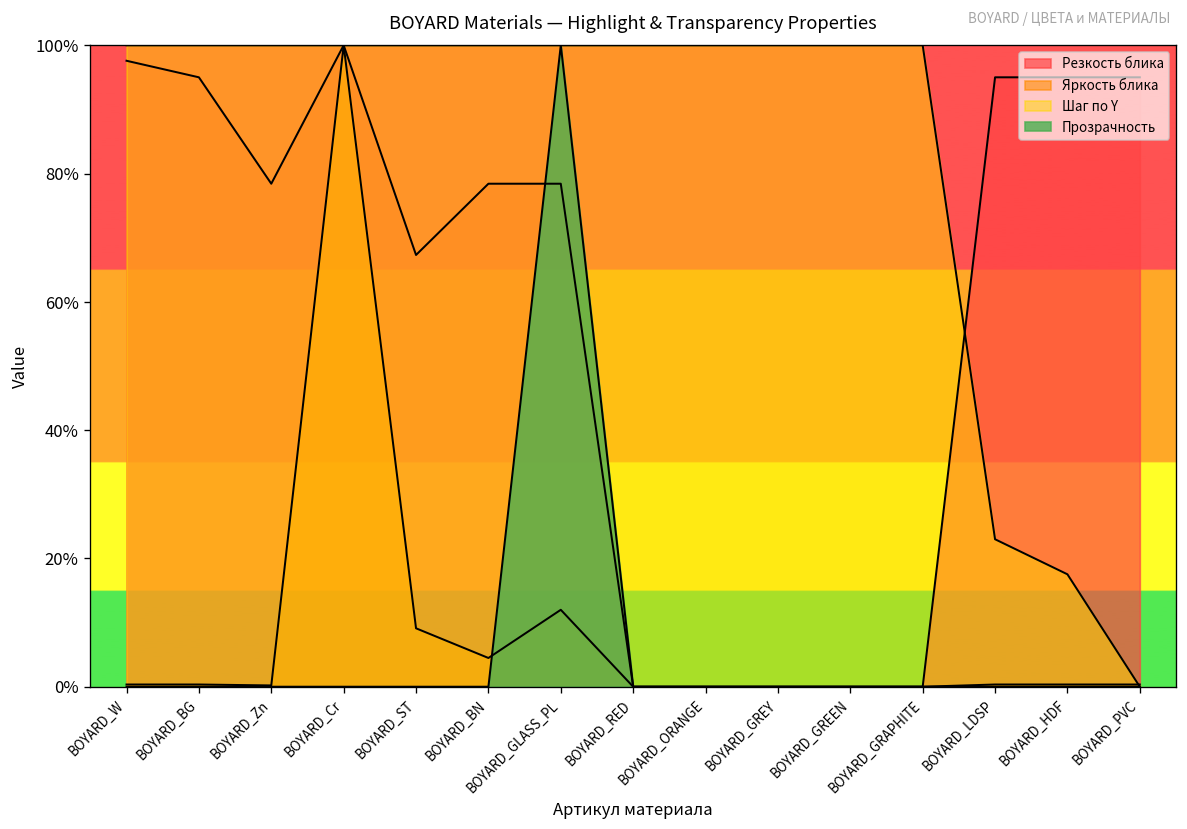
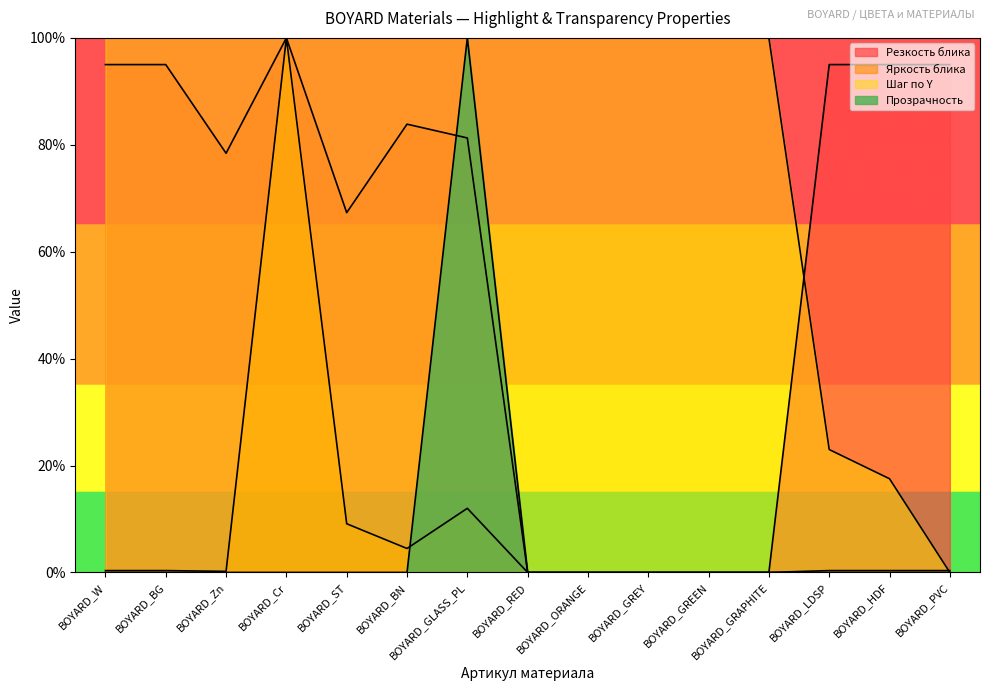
  {
    "Резкость блика": {
-     "BOYARD_W": "98%",
+     "BOYARD_W": "95%",
      "BOYARD_BG": "95%",
      "BOYARD_Zn": "78%",
      "BOYARD_ST": "67%",
-     "BOYARD_BN": "78%",
-     "BOYARD_GLASS_PL": "78%",
+     "BOYARD_BN": "84%",
+     "BOYARD_GLASS_PL": "81%",
      "BOYARD_LDSP": "95%"
    },
    "Яркость блика": {
      "BOYARD_ST": "9%",
      "BOYARD_BN": "4%",
      "BOYARD_GLASS_PL": "12%"
    },
    "Шаг по Y": {
      "BOYARD_W": "100%",
      "BOYARD_BG": "100%",
      "BOYARD_Zn": "100%",
      "BOYARD_ST": "100%",
      "BOYARD_BN": "100%",
      "BOYARD_RED": "100%",
      "BOYARD_ORANGE": "100%",
      "BOYARD_GREY": "100%",
      "BOYARD_GREEN": "100%",
      "BOYARD_GRAPHITE": "100%",
      "BOYARD_LDSP": "23%",
      "BOYARD_HDF": "18%"
    },
    "Прозрачность": {
      "BOYARD_Cr": "0%",
      "BOYARD_ST": "0%",
      "BOYARD_BN": "0%"
    }
  }
